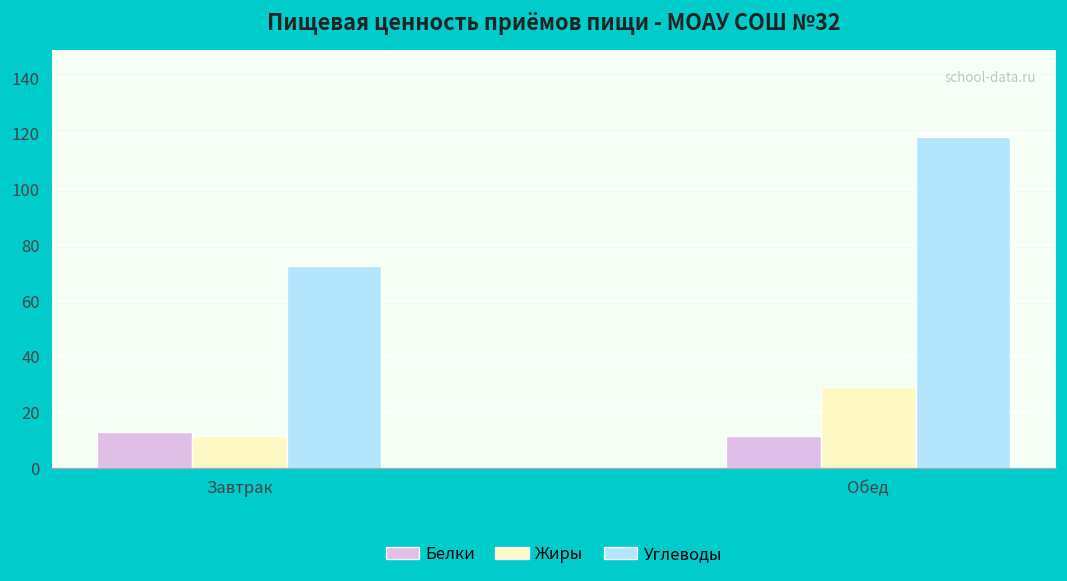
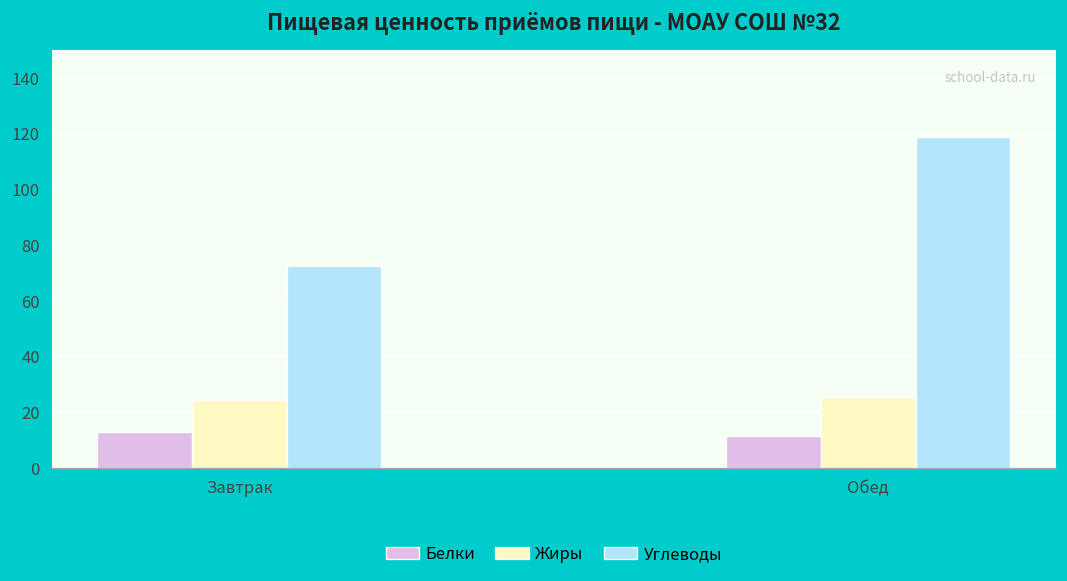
  {
    "Белки": {
      "Завтрак": 13,
      "Обед": 11
    },
    "Жиры": {
-     "Завтрак": 11,
-     "Обед": 29
+     "Завтрак": 24,
+     "Обед": 26
    },
    "Углеводы": {
      "Завтрак": 73,
      "Обед": 119
    }
  }
